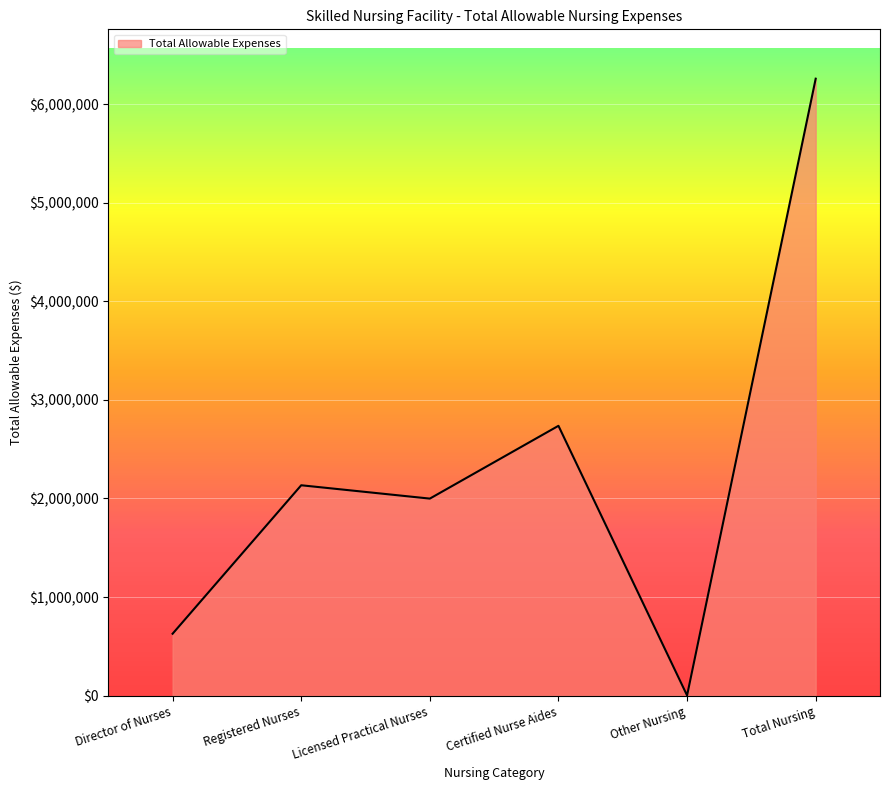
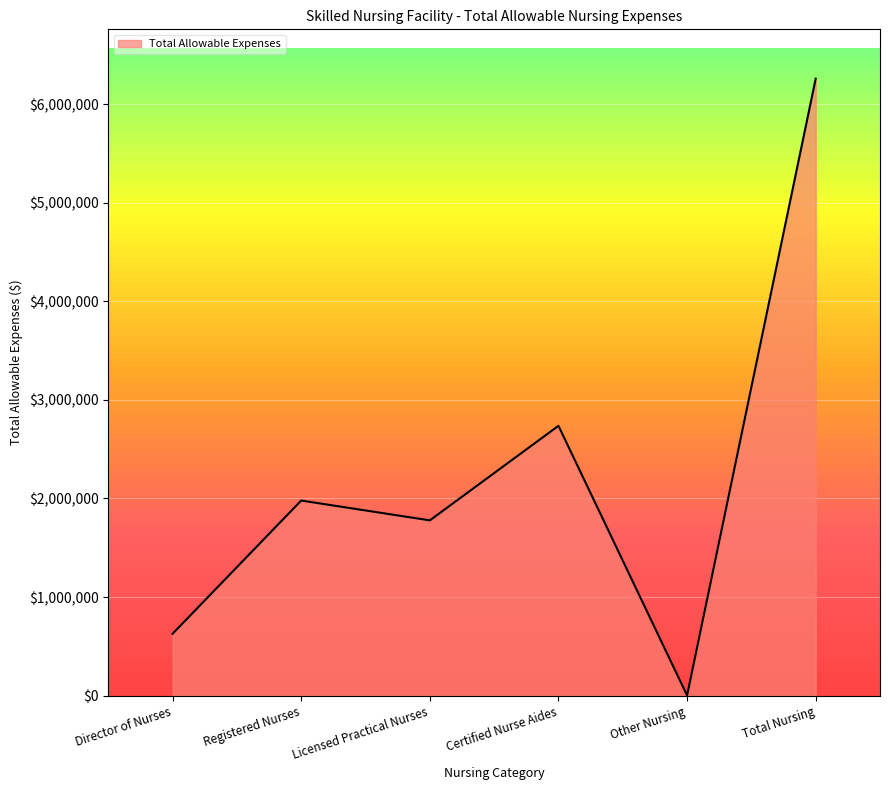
  {
    "Director of Nurses": "$600,000",
-   "Registered Nurses": "$2,100,000",
-   "Licensed Practical Nurses": "$2,000,000",
+   "Registered Nurses": "$2,000,000",
+   "Licensed Practical Nurses": "$1,800,000",
    "Certified Nurse Aides": "$2,700,000",
    "Other Nursing": "$0",
    "Total Nursing": "$6,300,000"
  }
